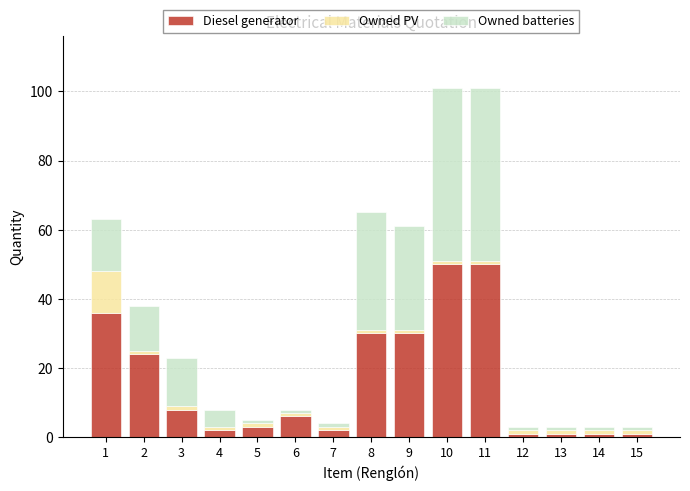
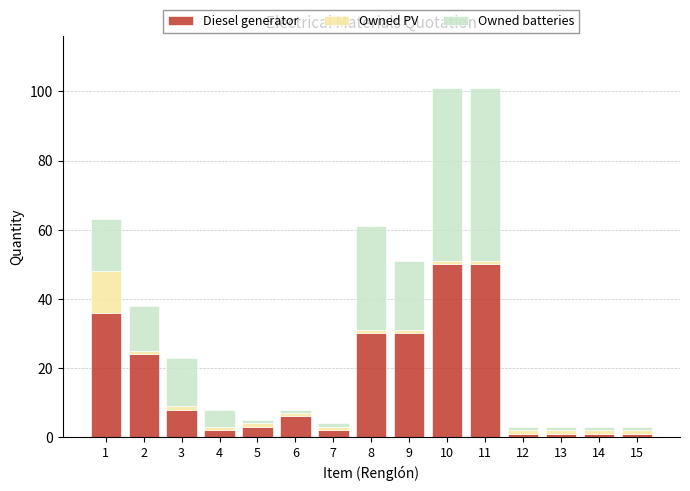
  {
    "Diesel generator": {
      "1": 36,
      "2": 24,
      "3": 8,
      "4": 2,
      "5": 3,
      "6": 6,
      "7": 2,
      "8": 30,
      "9": 30,
      "10": 50,
      "11": 50,
      "12": 1,
      "13": 1,
      "14": 1,
      "15": 1
    },
    "Owned PV": {
      "1": 12,
      "2": 1,
      "3": 1,
      "4": 1,
      "5": 1,
      "6": 1,
      "7": 1,
      "8": 1,
      "9": 1,
      "10": 1,
      "11": 1,
      "12": 1,
      "13": 1,
      "14": 1,
      "15": 1
    },
    "Owned batteries": {
      "1": 15,
      "2": 13,
      "3": 14,
      "4": 5,
      "5": 1,
      "6": 1,
      "7": 1,
-     "8": 34,
-     "9": 30,
+     "8": 30,
+     "9": 20,
      "10": 50,
      "11": 50,
      "12": 1,
      "13": 1,
      "14": 1,
      "15": 1
    }
  }
